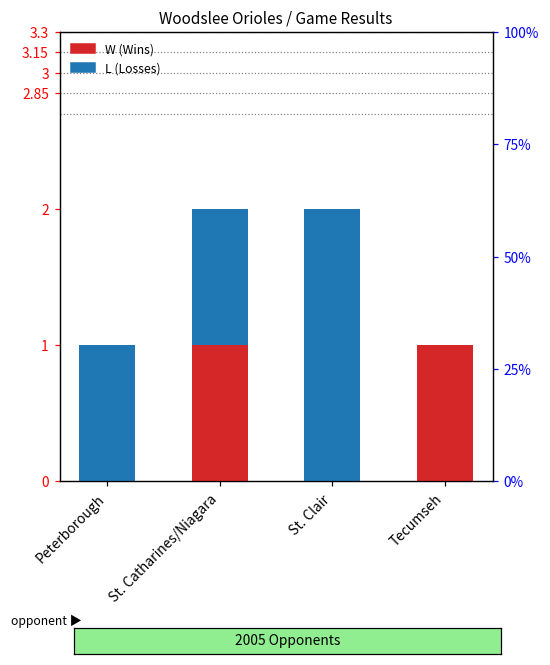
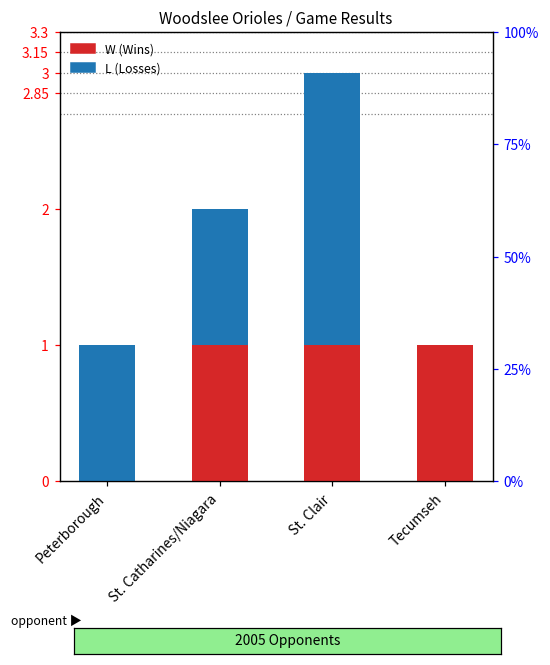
  {
    "W (Wins)": {
      "Peterborough": 0,
      "St. Catharines/Niagara": 1,
-     "St. Clair": 0,
+     "St. Clair": 1,
      "Tecumseh": 1
    }
  }
